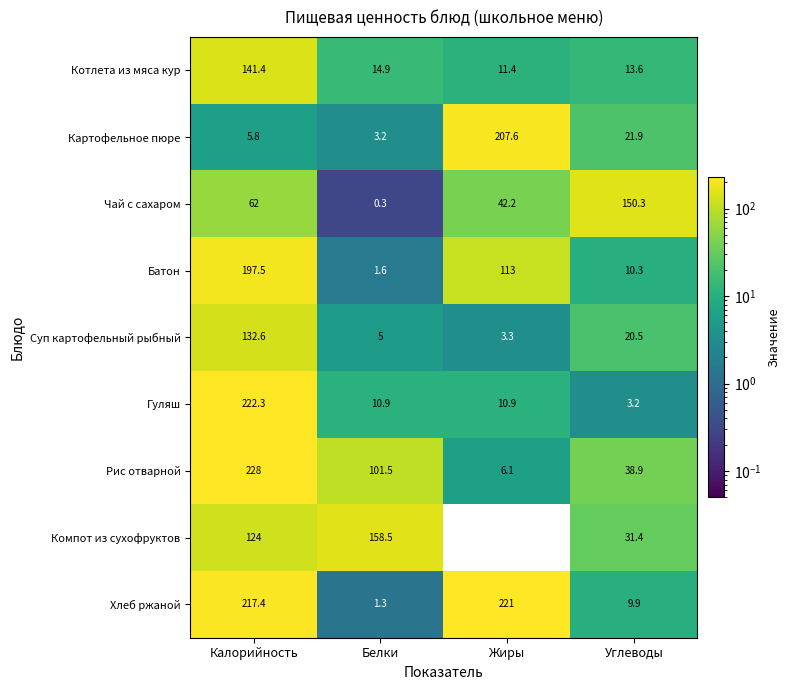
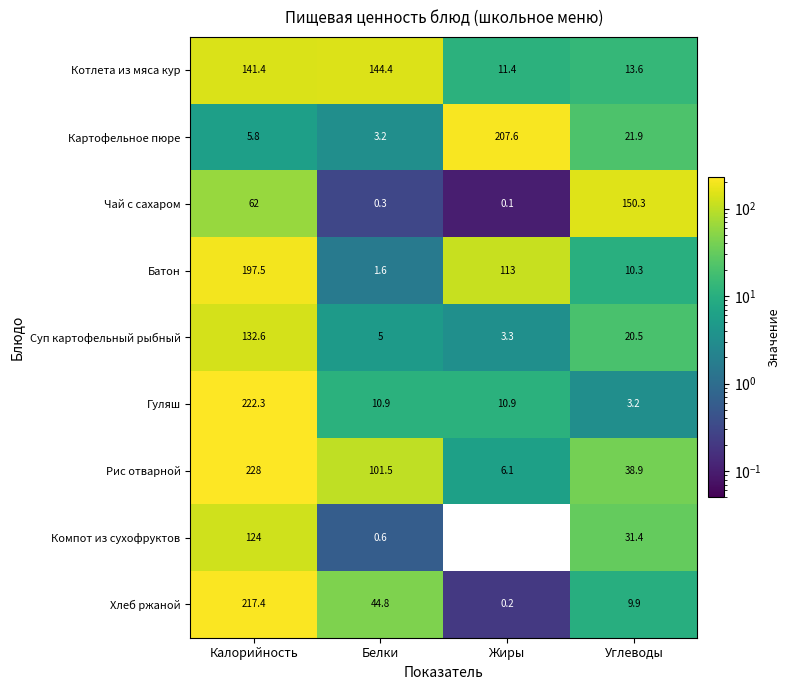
  {
    "Котлета из мяса кур": {
      "Калорийность": 141.4,
-     "Белки": 14.9,
+     "Белки": 144.4,
      "Жиры": 11.4,
      "Углеводы": 13.6
    },
    "Картофельное пюре": {
      "Калорийность": 5.8,
      "Белки": 3.2,
      "Жиры": 207.6,
      "Углеводы": 21.9
    },
    "Чай с сахаром": {
      "Калорийность": 62,
      "Белки": 0.3,
-     "Жиры": 42.2,
+     "Жиры": 0.1,
      "Углеводы": 150.3
    },
    "Батон": {
      "Калорийность": 197.5,
      "Белки": 1.6,
      "Жиры": 113,
      "Углеводы": 10.3
    },
    "Суп картофельный рыбный": {
      "Калорийность": 132.6,
      "Белки": 5,
      "Жиры": 3.3,
      "Углеводы": 20.5
    },
    "Гуляш": {
      "Калорийность": 222.3,
      "Белки": 10.9,
      "Жиры": 10.9,
      "Углеводы": 3.2
    },
    "Рис отварной": {
      "Калорийность": 228,
      "Белки": 101.5,
      "Жиры": 6.1,
      "Углеводы": 38.9
    },
    "Компот из сухофруктов": {
      "Калорийность": 124,
-     "Белки": 158.5,
+     "Белки": 0.6,
      "Углеводы": 31.4
    },
    "Хлеб ржаной": {
      "Калорийность": 217.4,
-     "Белки": 1.3,
-     "Жиры": 221,
+     "Белки": 44.8,
+     "Жиры": 0.2,
      "Углеводы": 9.9
    }
  }
